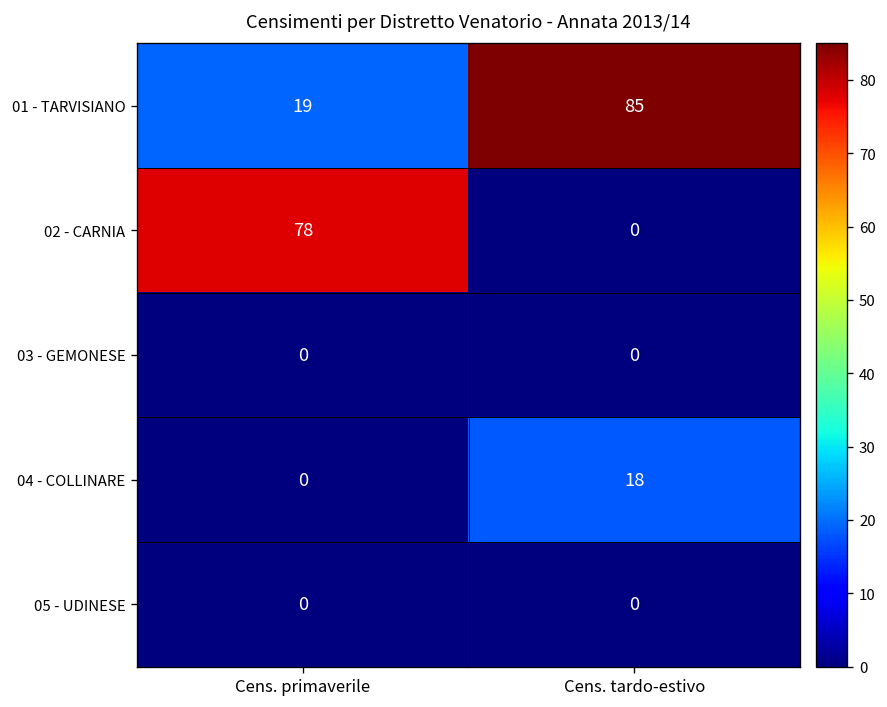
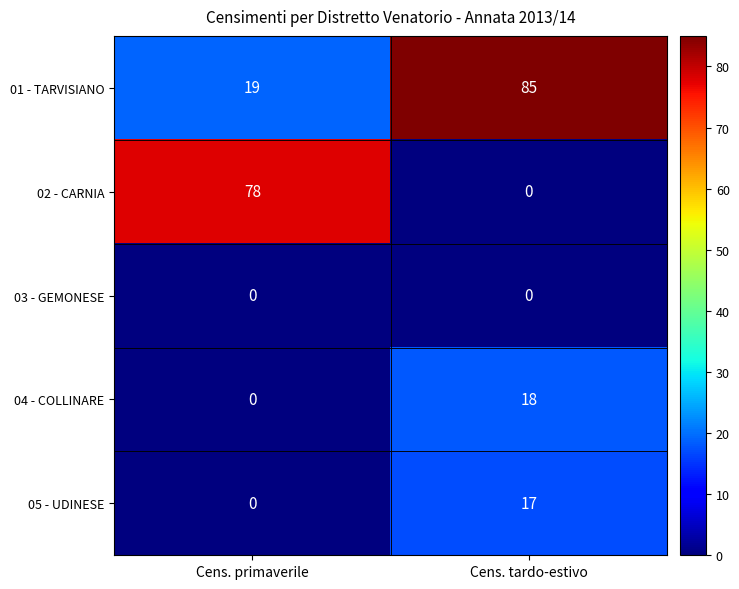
  {
    "01 - TARVISIANO": {
      "Cens. primaverile": 19,
      "Cens. tardo-estivo": 85
    },
    "02 - CARNIA": {
      "Cens. primaverile": 78,
      "Cens. tardo-estivo": 0
    },
    "03 - GEMONESE": {
      "Cens. primaverile": 0,
      "Cens. tardo-estivo": 0
    },
    "04 - COLLINARE": {
      "Cens. primaverile": 0,
      "Cens. tardo-estivo": 18
    },
    "05 - UDINESE": {
      "Cens. primaverile": 0,
-     "Cens. tardo-estivo": 0
+     "Cens. tardo-estivo": 17
    }
  }
